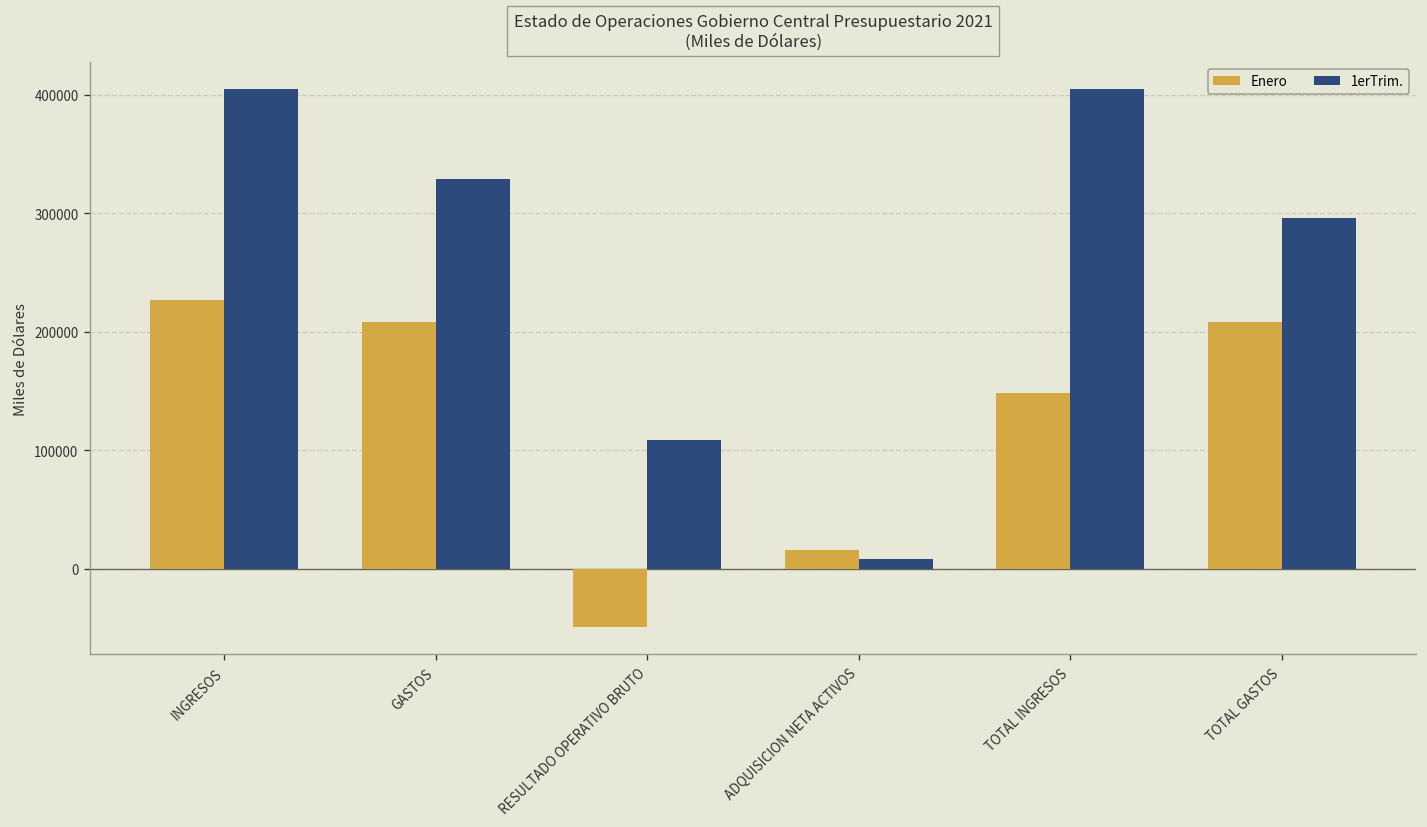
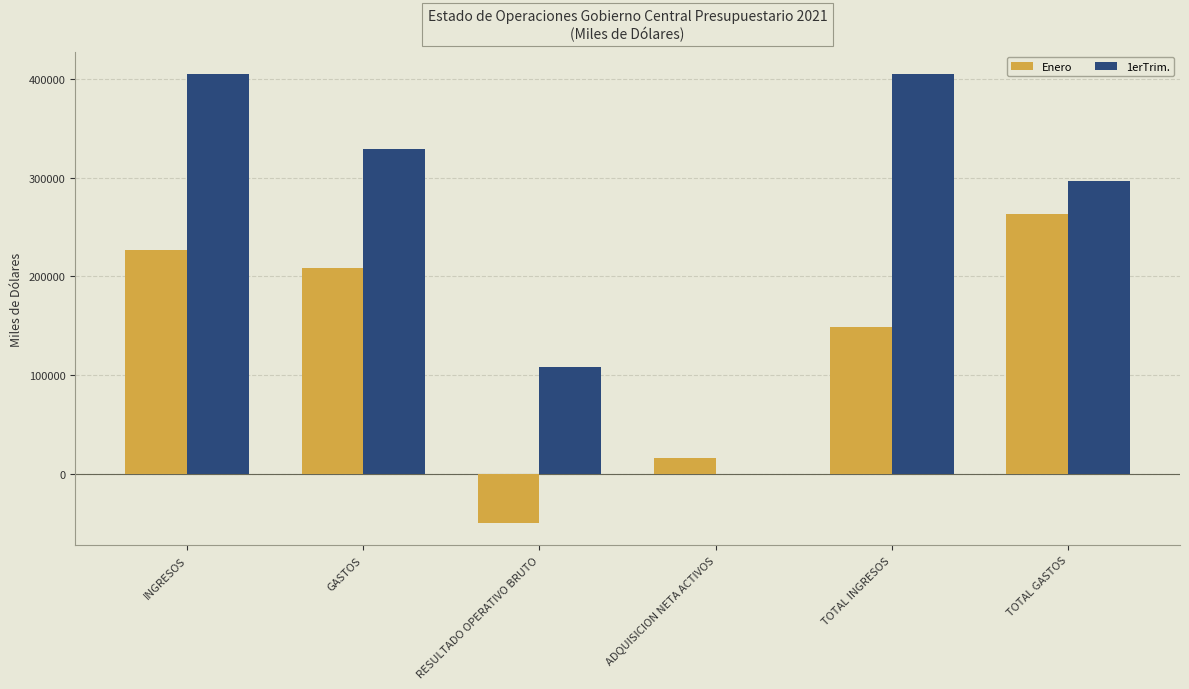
  {
    "Enero": {
      "INGRESOS": 230000,
      "GASTOS": 210000,
      "RESULTADO OPERATIVO BRUTO": -50000,
      "ADQUISICION NETA ACTIVOS": 20000,
      "TOTAL INGRESOS": 150000,
-     "TOTAL GASTOS": 210000
+     "TOTAL GASTOS": 260000
    },
    "1erTrim.": {
      "INGRESOS": 400000,
      "GASTOS": 330000,
      "RESULTADO OPERATIVO BRUTO": 110000,
-     "ADQUISICION NETA ACTIVOS": 10000,
+     "ADQUISICION NETA ACTIVOS": 0,
      "TOTAL INGRESOS": 400000,
      "TOTAL GASTOS": 300000
    }
  }
